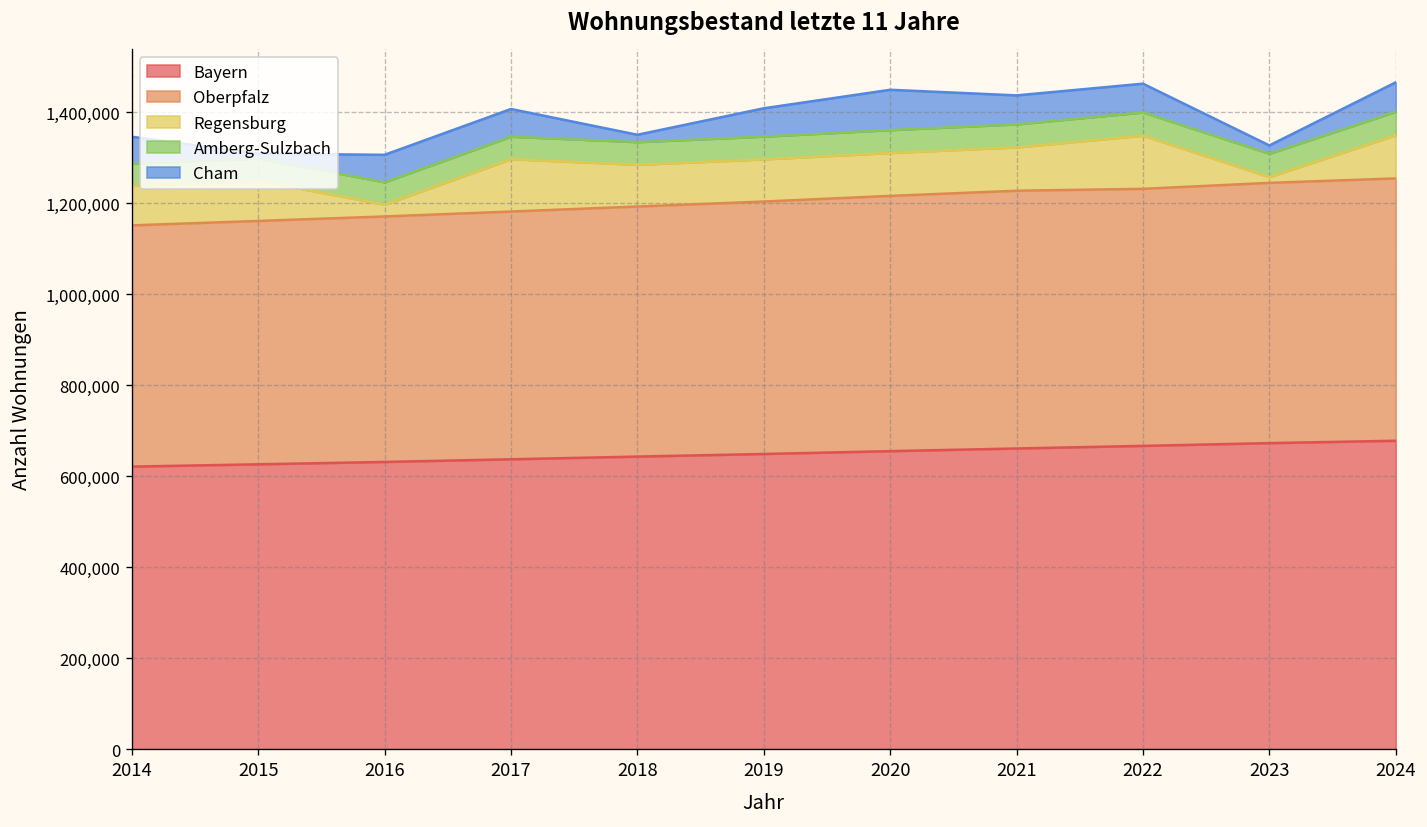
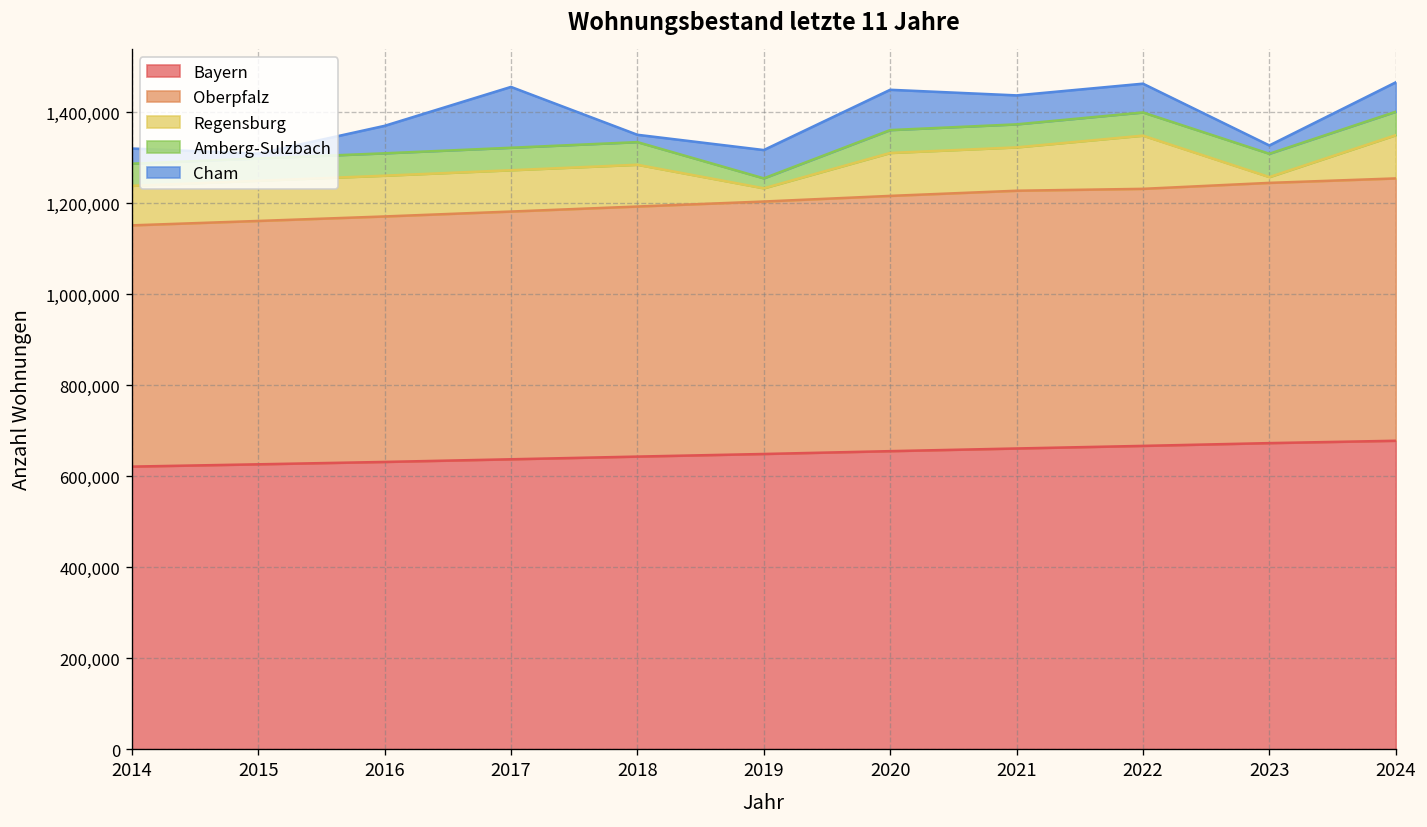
  {
    "Regensburg": {
      "2014": "90,000",
-     "2016": "30,000",
-     "2017": "120,000",
+     "2016": "90,000",
+     "2017": "90,000",
      "2018": "90,000",
-     "2019": "90,000",
+     "2019": "30,000",
      "2020": "90,000",
      "2021": "100,000",
      "2022": "120,000",
      "2023": "10,000",
      "2024": "100,000"
    },
    "Amberg-Sulzbach": {
      "2014": "50,000",
      "2016": "50,000",
      "2017": "50,000",
      "2018": "50,000",
-     "2019": "50,000",
+     "2019": "20,000",
      "2020": "50,000",
      "2021": "50,000",
      "2022": "50,000",
      "2023": "50,000",
      "2024": "50,000"
    },
    "Cham": {
-     "2014": "60,000",
+     "2014": "30,000",
      "2016": "60,000",
-     "2017": "60,000",
+     "2017": "130,000",
      "2018": "20,000",
      "2019": "60,000",
      "2020": "90,000",
      "2021": "60,000",
      "2022": "60,000",
      "2023": "20,000",
      "2024": "60,000"
    }
  }
